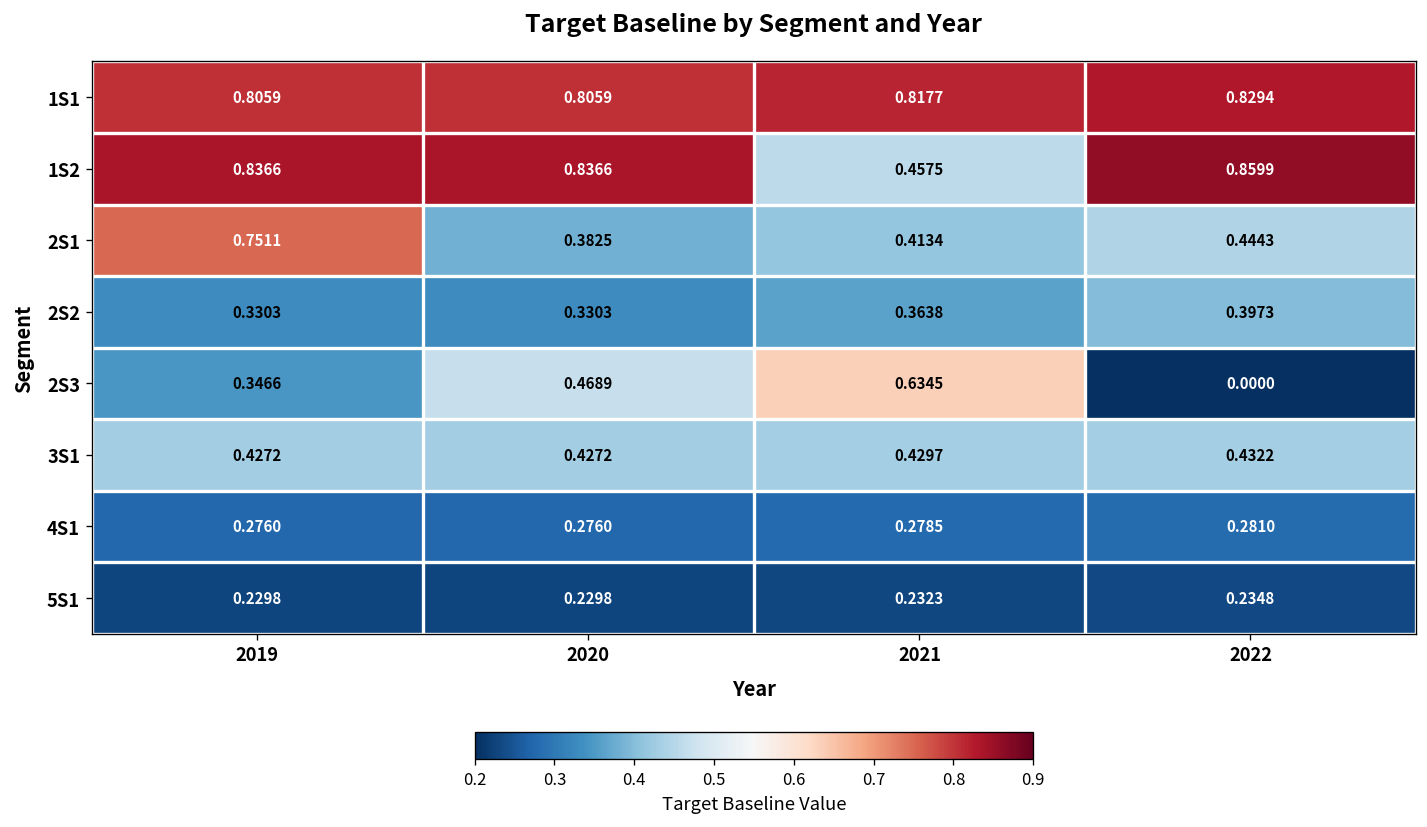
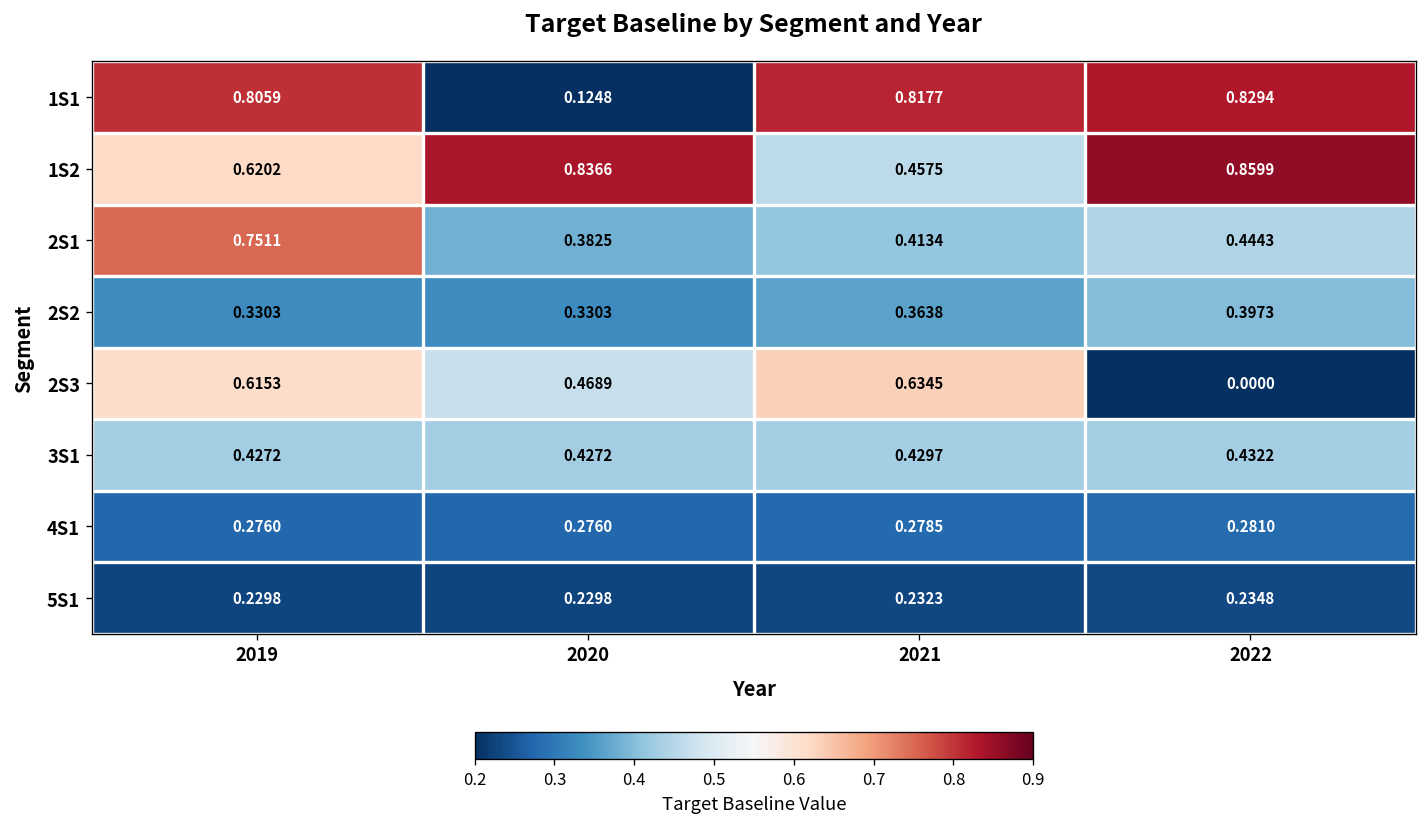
  {
    "1S1": {
      "2019": 0.8059,
-     "2020": 0.8059,
+     "2020": 0.1248,
      "2021": 0.8177,
      "2022": 0.8294
    },
    "1S2": {
-     "2019": 0.8366,
+     "2019": 0.6202,
      "2020": 0.8366,
      "2021": 0.4575,
      "2022": 0.8599
    },
    "2S1": {
      "2019": 0.7511,
      "2020": 0.3825,
      "2021": 0.4134,
      "2022": 0.4443
    },
    "2S2": {
      "2019": 0.3303,
      "2020": 0.3303,
      "2021": 0.3638,
      "2022": 0.3973
    },
    "2S3": {
-     "2019": 0.3466,
+     "2019": 0.6153,
      "2020": 0.4689,
      "2021": 0.6345,
      "2022": 0.0000
    },
    "3S1": {
      "2019": 0.4272,
      "2020": 0.4272,
      "2021": 0.4297,
      "2022": 0.4322
    },
    "4S1": {
      "2019": 0.2760,
      "2020": 0.2760,
      "2021": 0.2785,
      "2022": 0.2810
    },
    "5S1": {
      "2019": 0.2298,
      "2020": 0.2298,
      "2021": 0.2323,
      "2022": 0.2348
    }
  }
